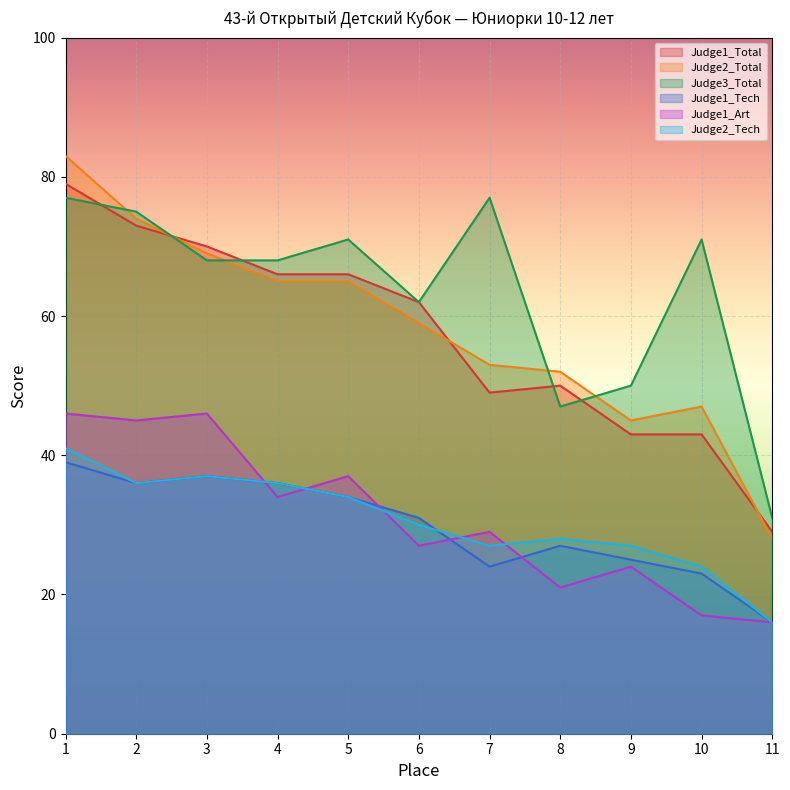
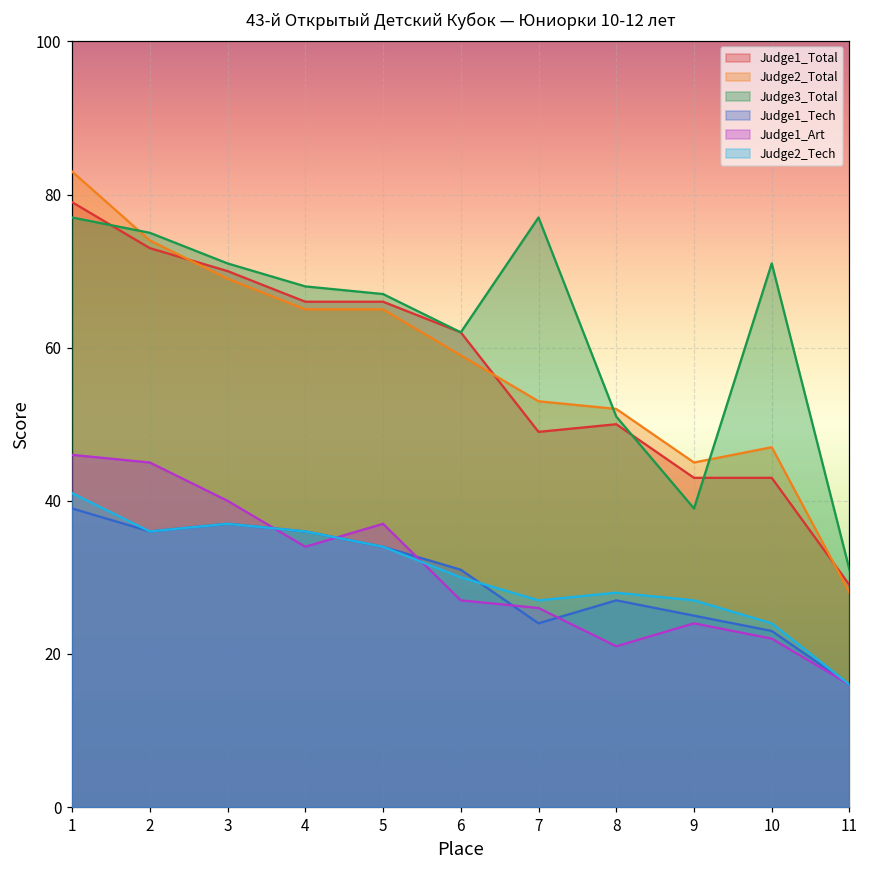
  {
    "Judge3_Total": {
      "1": 77,
      "2": 75,
-     "3": 68,
+     "3": 71,
      "4": 68,
-     "5": 71,
+     "5": 67,
      "7": 77,
-     "8": 47,
-     "9": 50,
+     "8": 51,
+     "9": 39,
      "10": 71,
      "11": 31
    },
    "Judge1_Art": {
      "1": 46,
      "2": 45,
-     "3": 46,
+     "3": 40,
      "4": 34,
      "5": 37,
      "6": 27,
-     "7": 29,
+     "7": 26,
      "8": 21,
      "9": 24,
-     "10": 17
+     "10": 22
    }
  }
